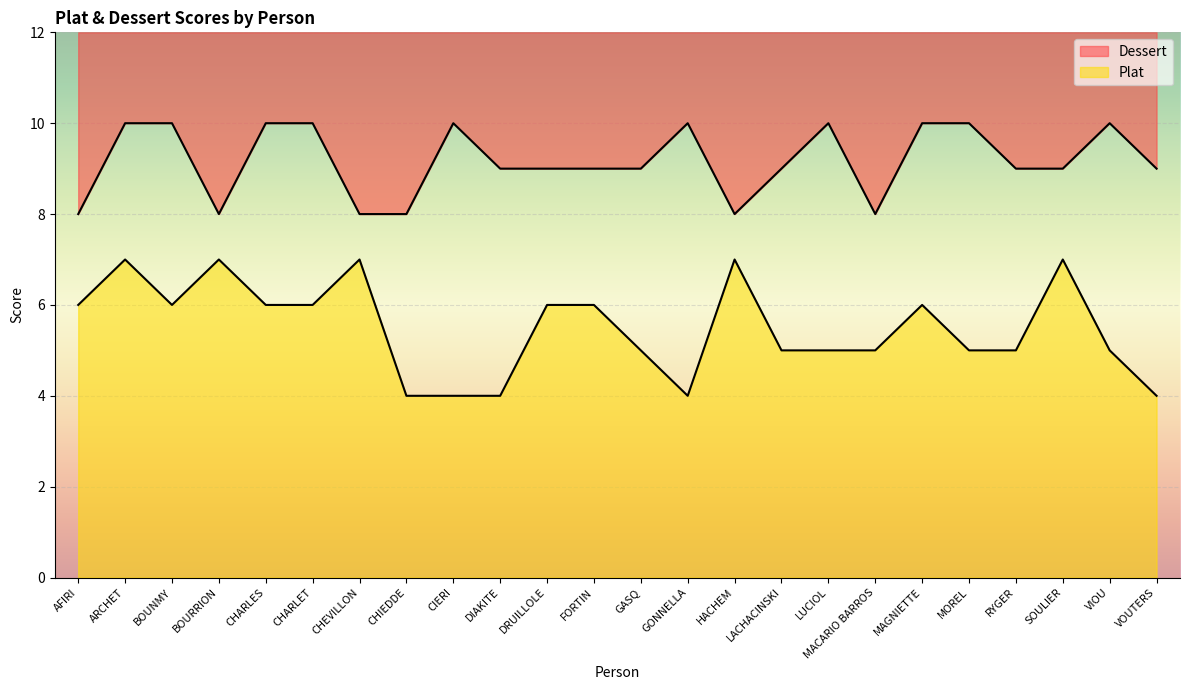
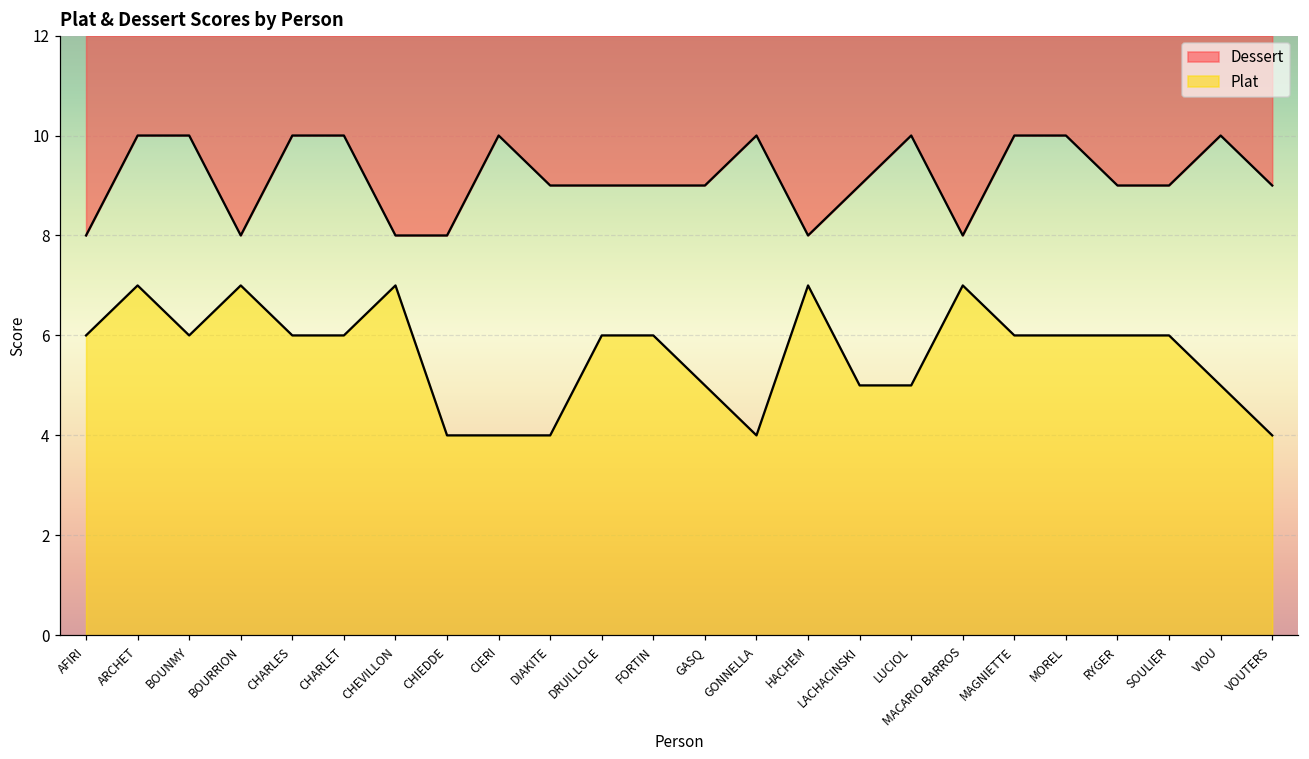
  {
    "Plat": {
      "AFIRI": 6,
      "ARCHET": 7,
      "BOUNMY": 6,
      "BOURRION": 7,
      "CHARLES": 6,
      "CHARLET": 6,
      "CHEVILLON": 7,
      "CHIEDDE": 4,
      "CIERI": 4,
      "DIAKITE": 4,
      "DRUILLOLE": 6,
      "FORTIN": 6,
      "GASQ": 5,
      "GONNELLA": 4,
      "HACHEM": 7,
      "LACHACINSKI": 5,
      "LUCIOL": 5,
-     "MACARIO BARROS": 5,
+     "MACARIO BARROS": 7,
      "MAGNIETTE": 6,
-     "MOREL": 5,
-     "RYGER": 5,
-     "SOULIER": 7,
+     "MOREL": 6,
+     "RYGER": 6,
+     "SOULIER": 6,
      "VIOU": 5,
      "VOUTERS": 4
    }
  }
